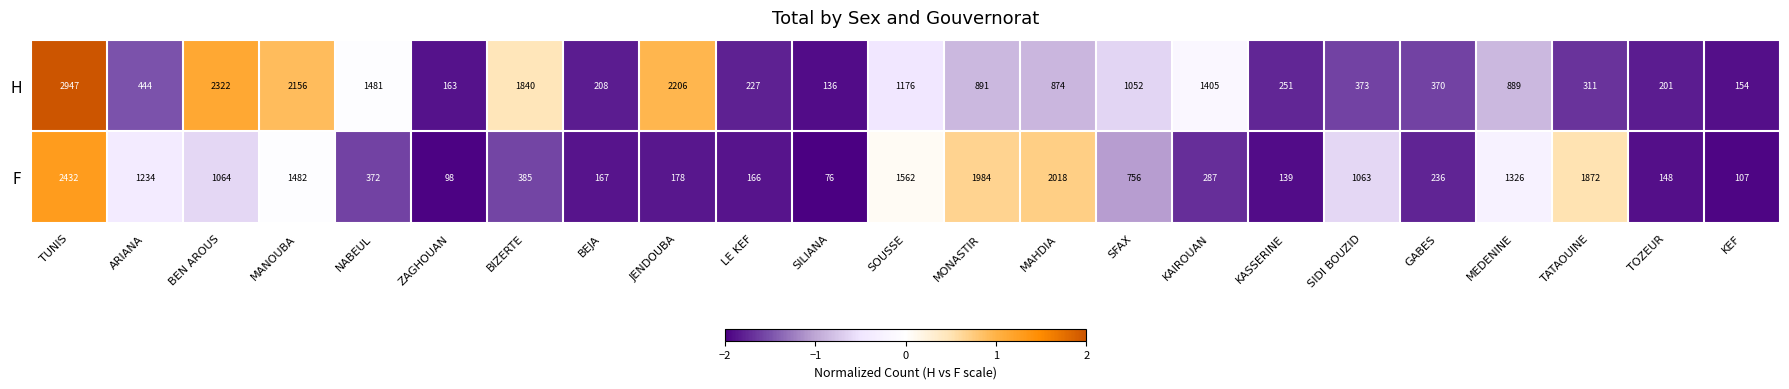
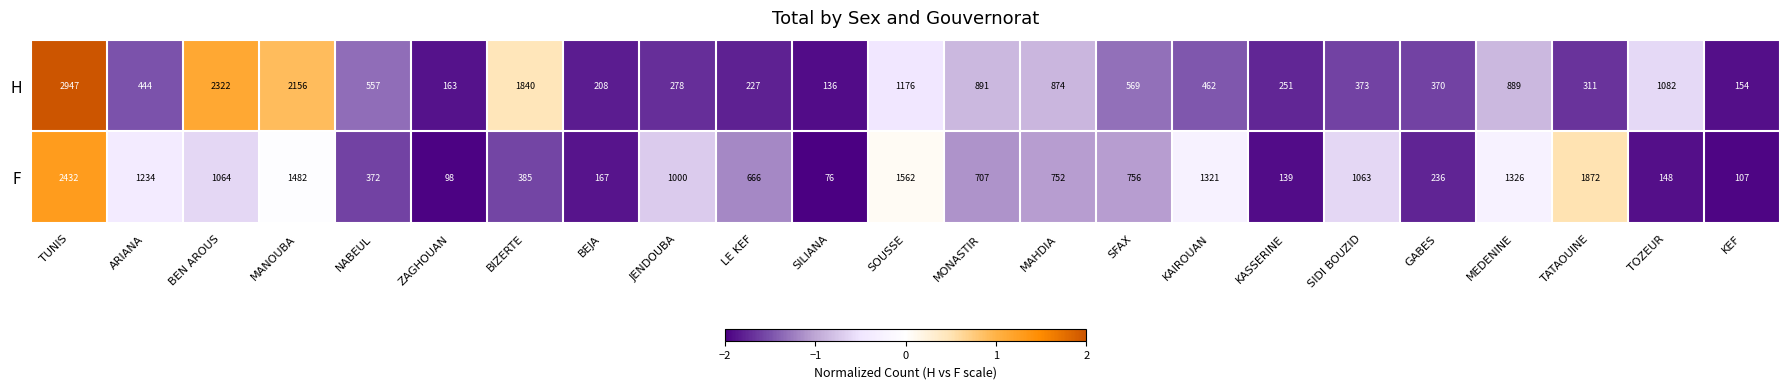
  {
    "H": {
      "TUNIS": 2947,
      "ARIANA": 444,
      "BEN AROUS": 2322,
      "MANOUBA": 2156,
-     "NABEUL": 1481,
+     "NABEUL": 557,
      "ZAGHOUAN": 163,
      "BIZERTE": 1840,
      "BEJA": 208,
-     "JENDOUBA": 2206,
+     "JENDOUBA": 278,
      "LE KEF": 227,
      "SILIANA": 136,
      "SOUSSE": 1176,
      "MONASTIR": 891,
      "MAHDIA": 874,
-     "SFAX": 1052,
-     "KAIROUAN": 1405,
+     "SFAX": 569,
+     "KAIROUAN": 462,
      "KASSERINE": 251,
      "SIDI BOUZID": 373,
      "GABES": 370,
      "MEDENINE": 889,
      "TATAOUINE": 311,
-     "TOZEUR": 201,
+     "TOZEUR": 1082,
      "KEF": 154
    },
    "F": {
      "TUNIS": 2432,
      "ARIANA": 1234,
      "BEN AROUS": 1064,
      "MANOUBA": 1482,
      "NABEUL": 372,
      "ZAGHOUAN": 98,
      "BIZERTE": 385,
      "BEJA": 167,
-     "JENDOUBA": 178,
-     "LE KEF": 166,
+     "JENDOUBA": 1000,
+     "LE KEF": 666,
      "SILIANA": 76,
      "SOUSSE": 1562,
-     "MONASTIR": 1984,
-     "MAHDIA": 2018,
+     "MONASTIR": 707,
+     "MAHDIA": 752,
      "SFAX": 756,
-     "KAIROUAN": 287,
+     "KAIROUAN": 1321,
      "KASSERINE": 139,
      "SIDI BOUZID": 1063,
      "GABES": 236,
      "MEDENINE": 1326,
      "TATAOUINE": 1872,
      "TOZEUR": 148,
      "KEF": 107
    }
  }
